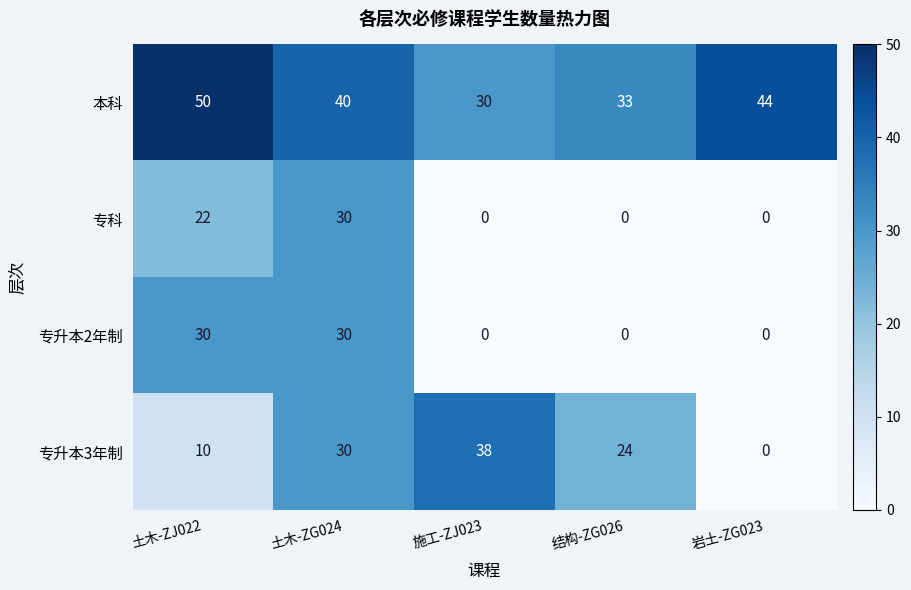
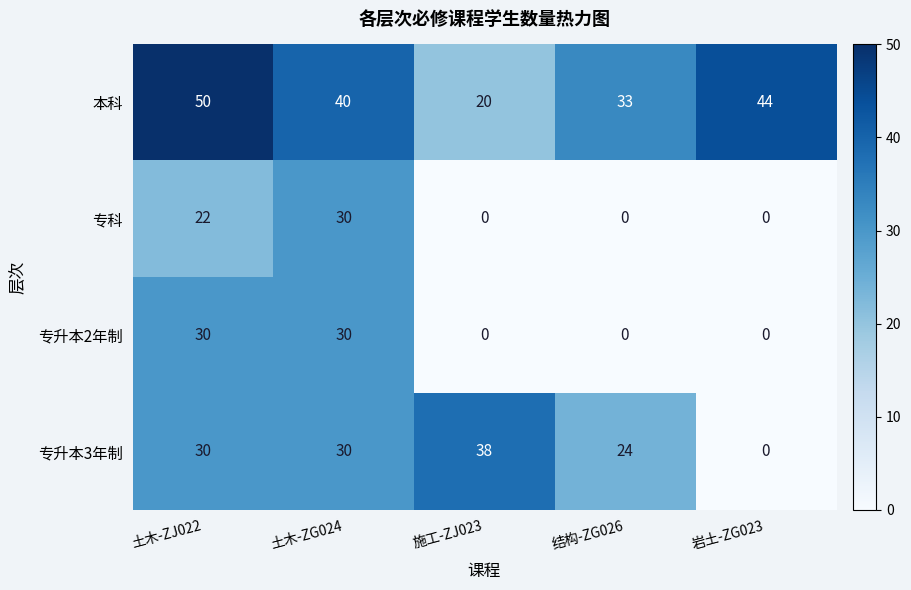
  {
    "本科": {
      "土木-ZJ022": 50,
      "土木-ZG024": 40,
-     "施工-ZJ023": 30,
+     "施工-ZJ023": 20,
      "结构-ZG026": 33,
      "岩土-ZG023": 44
    },
    "专科": {
      "土木-ZJ022": 22,
      "土木-ZG024": 30,
      "施工-ZJ023": 0,
      "结构-ZG026": 0,
      "岩土-ZG023": 0
    },
    "专升本2年制": {
      "土木-ZJ022": 30,
      "土木-ZG024": 30,
      "施工-ZJ023": 0,
      "结构-ZG026": 0,
      "岩土-ZG023": 0
    },
    "专升本3年制": {
-     "土木-ZJ022": 10,
+     "土木-ZJ022": 30,
      "土木-ZG024": 30,
      "施工-ZJ023": 38,
      "结构-ZG026": 24,
      "岩土-ZG023": 0
    }
  }
